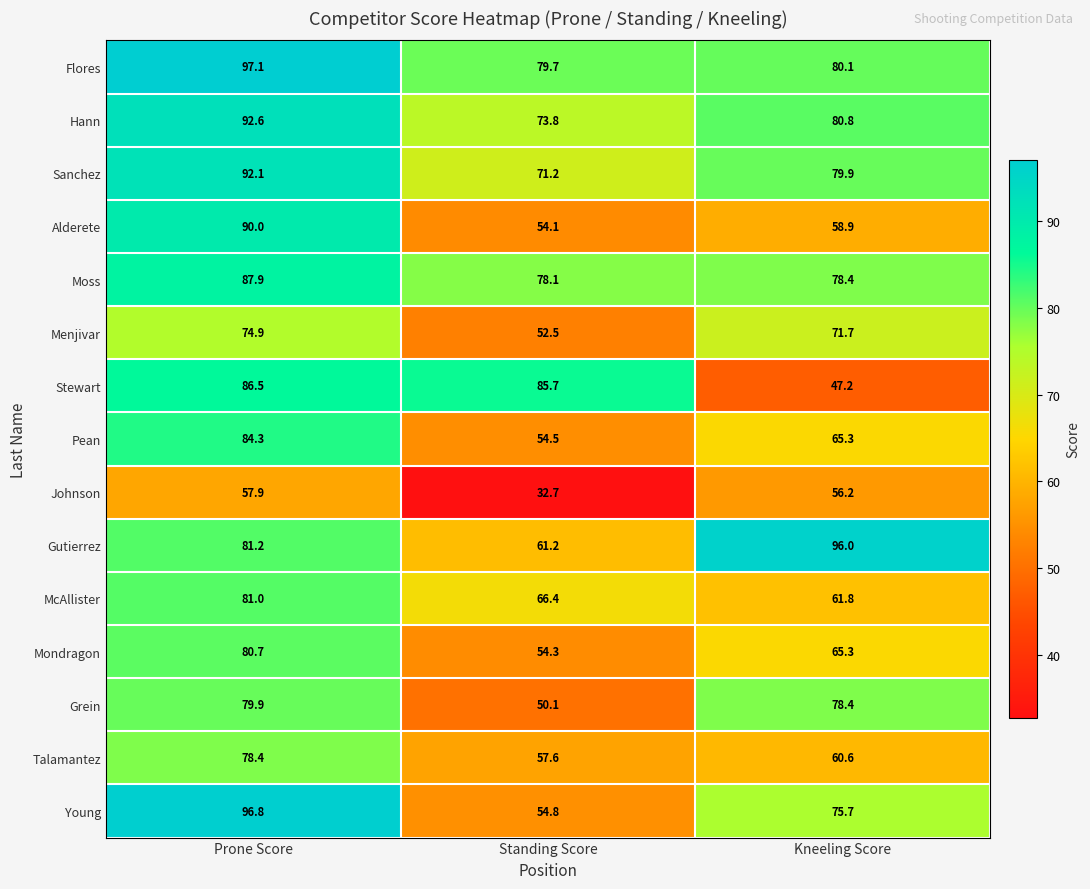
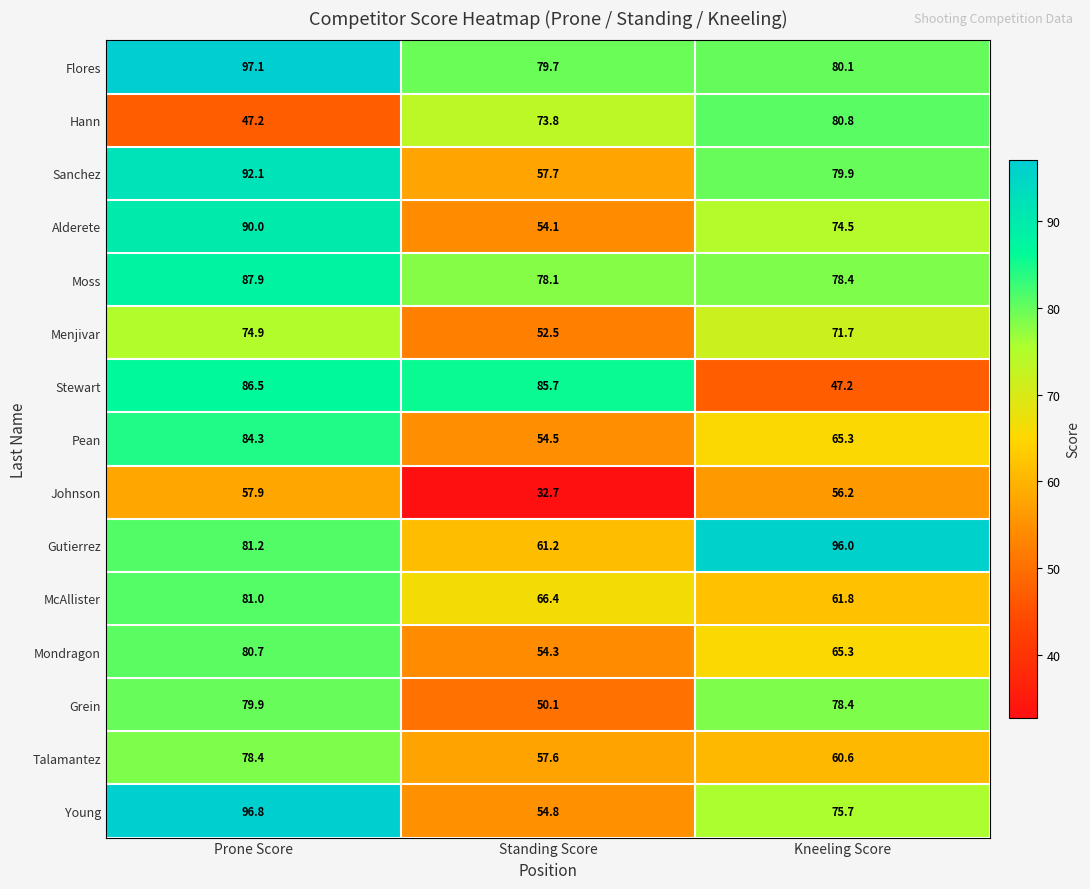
  {
    "Flores": {
      "Prone Score": 97.1,
      "Standing Score": 79.7,
      "Kneeling Score": 80.1
    },
    "Hann": {
-     "Prone Score": 92.6,
+     "Prone Score": 47.2,
      "Standing Score": 73.8,
      "Kneeling Score": 80.8
    },
    "Sanchez": {
      "Prone Score": 92.1,
-     "Standing Score": 71.2,
+     "Standing Score": 57.7,
      "Kneeling Score": 79.9
    },
    "Alderete": {
      "Prone Score": 90.0,
      "Standing Score": 54.1,
-     "Kneeling Score": 58.9
+     "Kneeling Score": 74.5
    },
    "Moss": {
      "Prone Score": 87.9,
      "Standing Score": 78.1,
      "Kneeling Score": 78.4
    },
    "Menjivar": {
      "Prone Score": 74.9,
      "Standing Score": 52.5,
      "Kneeling Score": 71.7
    },
    "Stewart": {
      "Prone Score": 86.5,
      "Standing Score": 85.7,
      "Kneeling Score": 47.2
    },
    "Pean": {
      "Prone Score": 84.3,
      "Standing Score": 54.5,
      "Kneeling Score": 65.3
    },
    "Johnson": {
      "Prone Score": 57.9,
      "Standing Score": 32.7,
      "Kneeling Score": 56.2
    },
    "Gutierrez": {
      "Prone Score": 81.2,
      "Standing Score": 61.2,
      "Kneeling Score": 96.0
    },
    "McAllister": {
      "Prone Score": 81.0,
      "Standing Score": 66.4,
      "Kneeling Score": 61.8
    },
    "Mondragon": {
      "Prone Score": 80.7,
      "Standing Score": 54.3,
      "Kneeling Score": 65.3
    },
    "Grein": {
      "Prone Score": 79.9,
      "Standing Score": 50.1,
      "Kneeling Score": 78.4
    },
    "Talamantez": {
      "Prone Score": 78.4,
      "Standing Score": 57.6,
      "Kneeling Score": 60.6
    },
    "Young": {
      "Prone Score": 96.8,
      "Standing Score": 54.8,
      "Kneeling Score": 75.7
    }
  }
